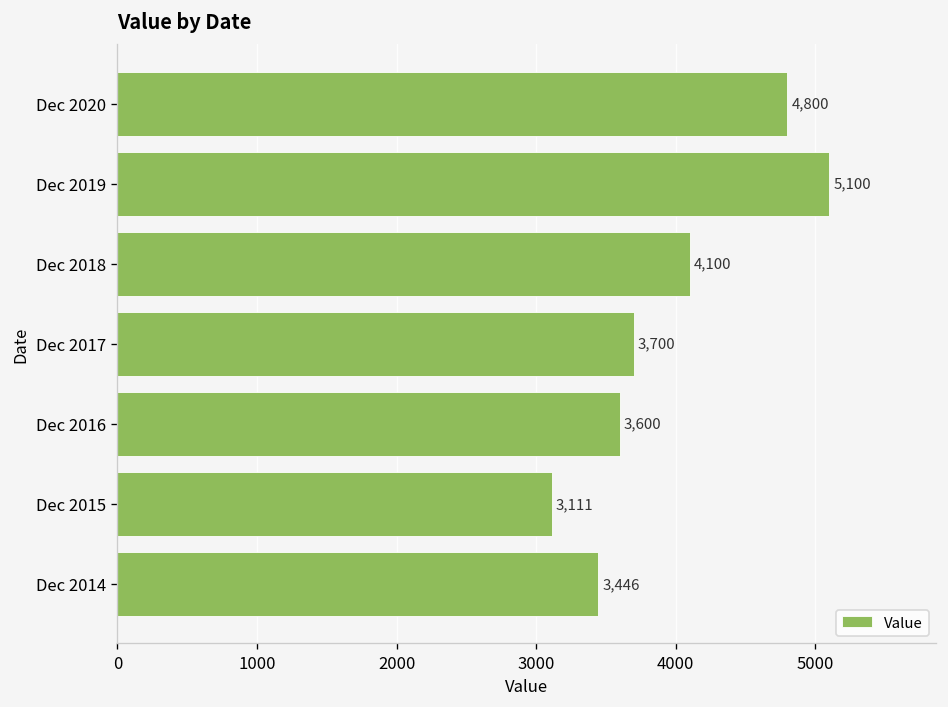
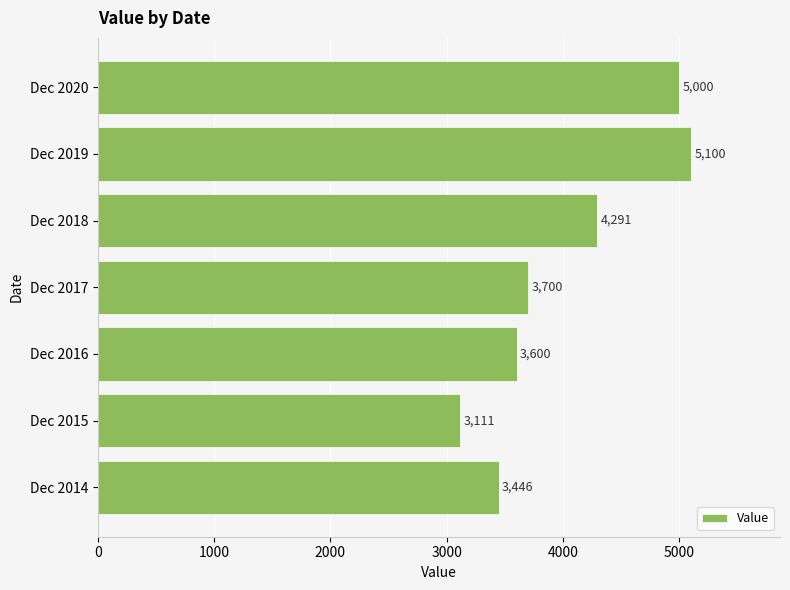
  {
-   "Dec 2020": "4,800",
+   "Dec 2020": "5,000",
    "Dec 2019": "5,100",
-   "Dec 2018": "4,100",
+   "Dec 2018": "4,291",
    "Dec 2017": "3,700",
    "Dec 2016": "3,600",
    "Dec 2015": "3,111",
    "Dec 2014": "3,446"
  }
